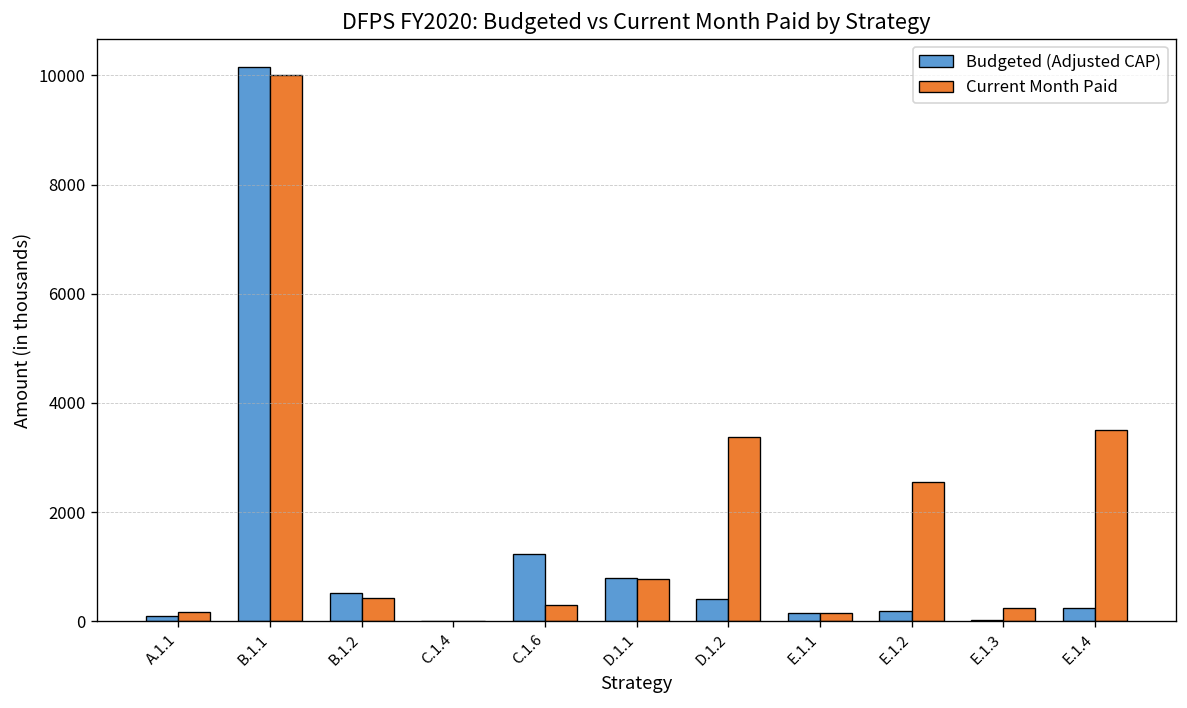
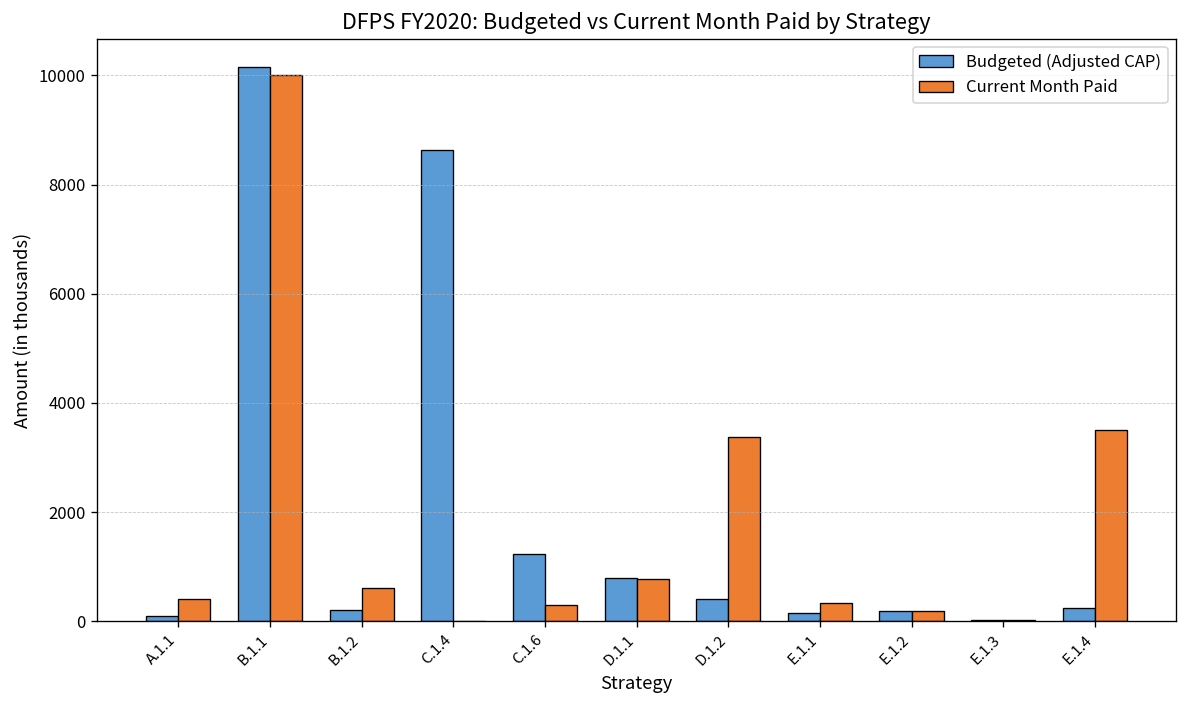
  {
    "Budgeted (Adjusted CAP)": {
      "A.1.1": 100,
      "B.1.1": 10200,
-     "B.1.2": 500,
-     "C.1.4": 0,
+     "B.1.2": 200,
+     "C.1.4": 8600,
      "C.1.6": 1200,
      "D.1.1": 800,
      "D.1.2": 400,
      "E.1.1": 200,
      "E.1.2": 200,
      "E.1.4": 200
    },
    "Current Month Paid": {
-     "A.1.1": 200,
+     "A.1.1": 400,
      "B.1.1": 10000,
-     "B.1.2": 400,
+     "B.1.2": 600,
      "C.1.6": 300,
      "D.1.1": 800,
      "D.1.2": 3400,
-     "E.1.1": 100,
-     "E.1.2": 2600,
-     "E.1.3": 300,
+     "E.1.1": 300,
+     "E.1.2": 200,
+     "E.1.3": 0,
      "E.1.4": 3500
    }
  }
